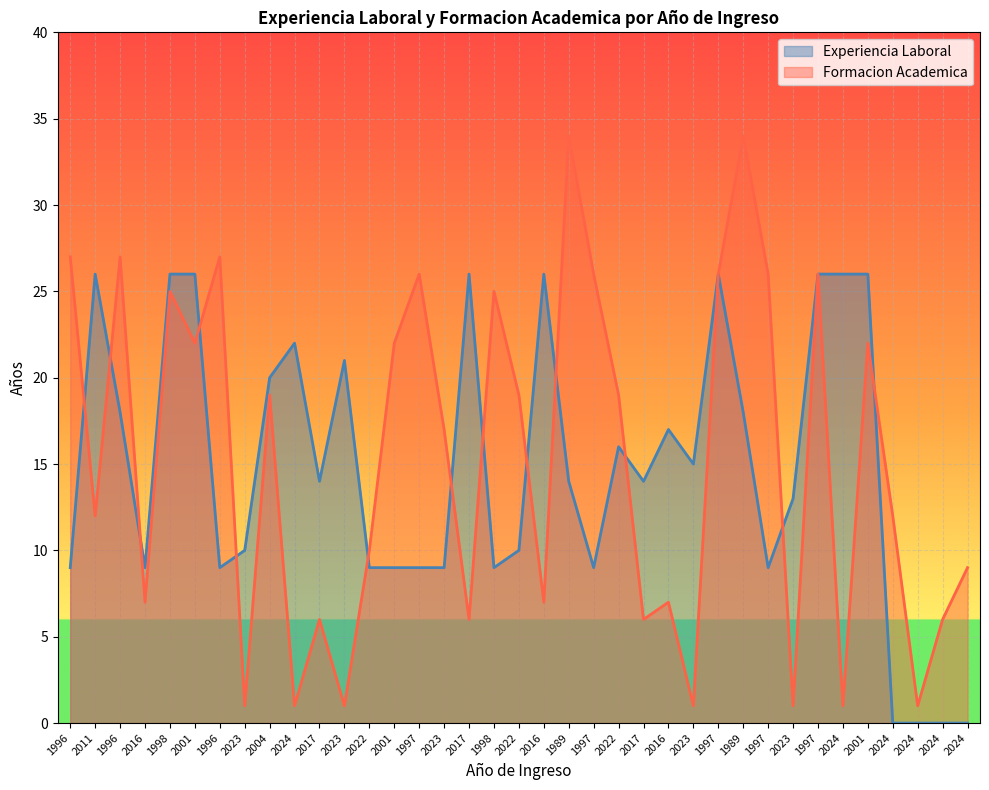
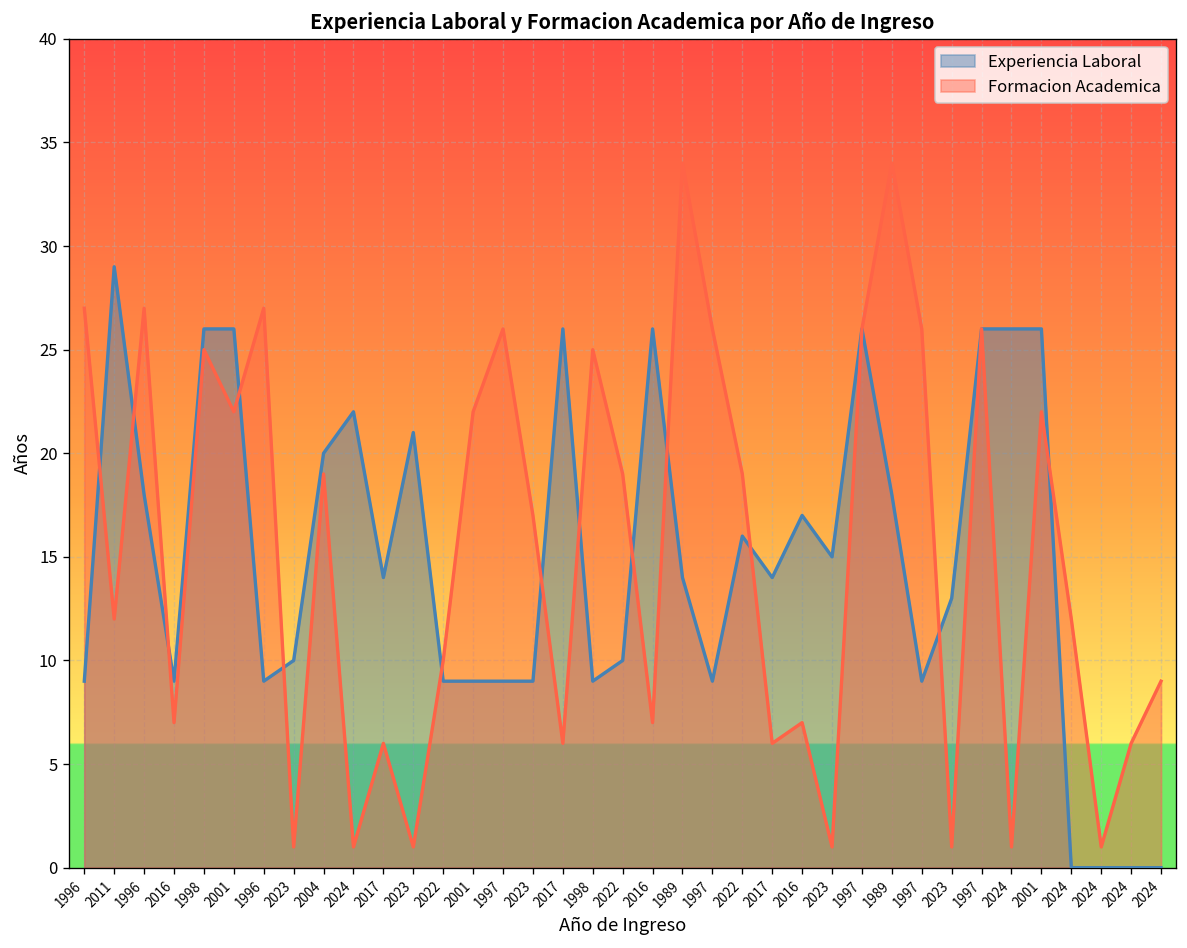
  {
    "Experiencia Laboral": {
-     "2011": 26,
+     "2011": 29,
      "2004": 20
    },
    "Formacion Academica": {
      "2011": 12,
      "2004": 19
    }
  }
